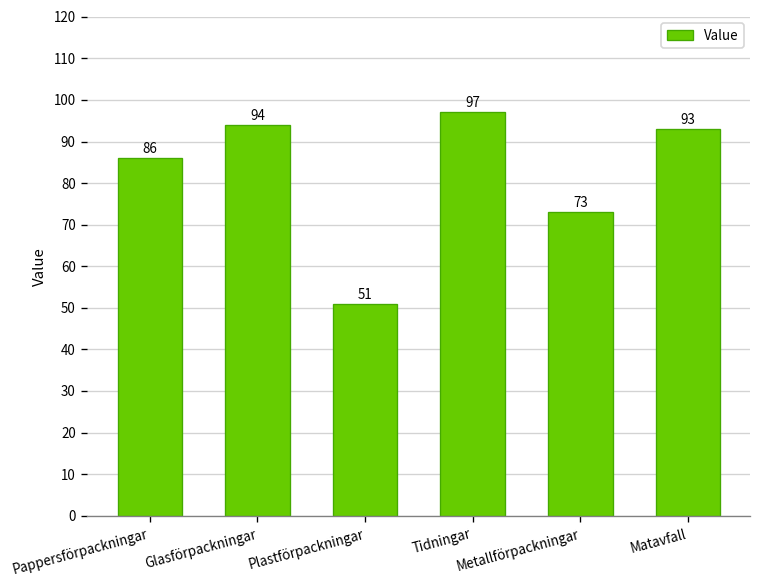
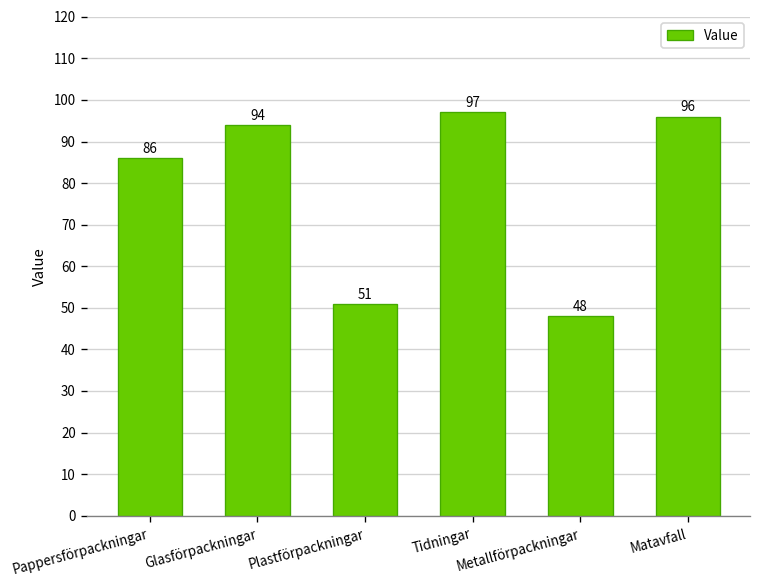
  {
    "Pappersförpackningar": 86,
    "Glasförpackningar": 94,
    "Plastförpackningar": 51,
    "Tidningar": 97,
-   "Metallförpackningar": 73,
-   "Matavfall": 93
+   "Metallförpackningar": 48,
+   "Matavfall": 96
  }
